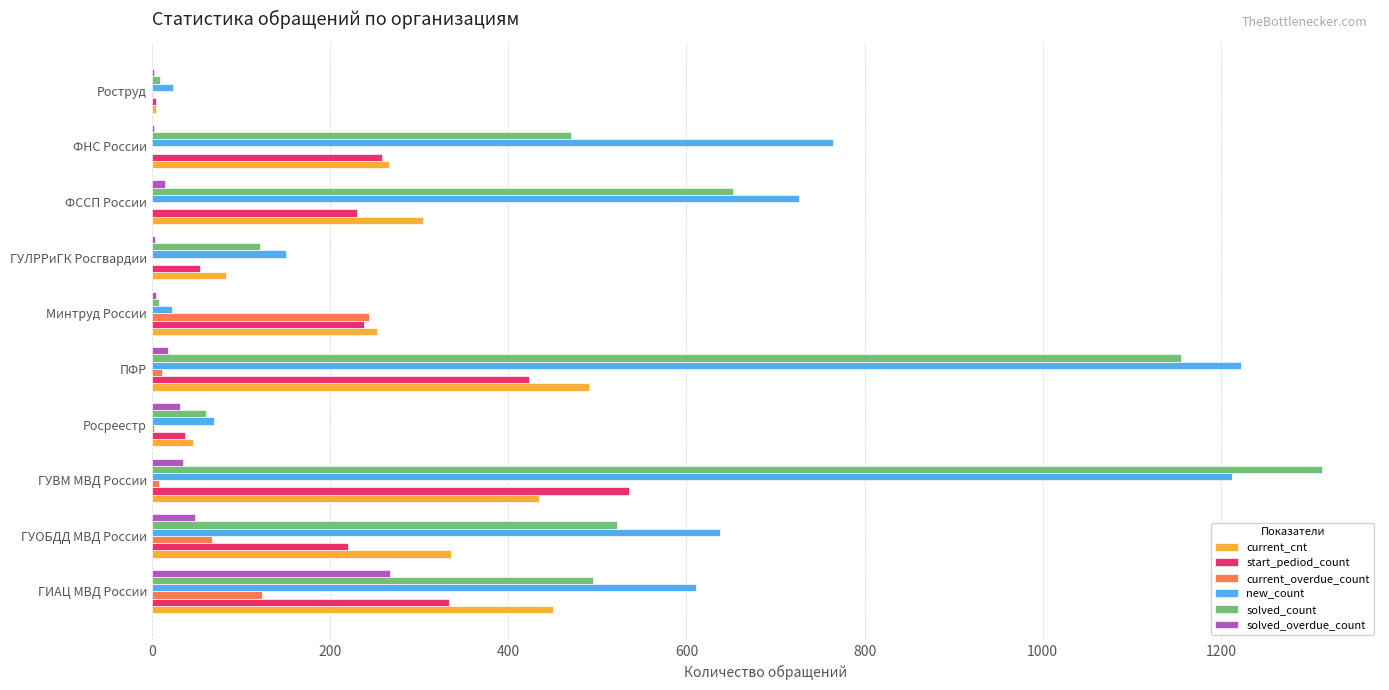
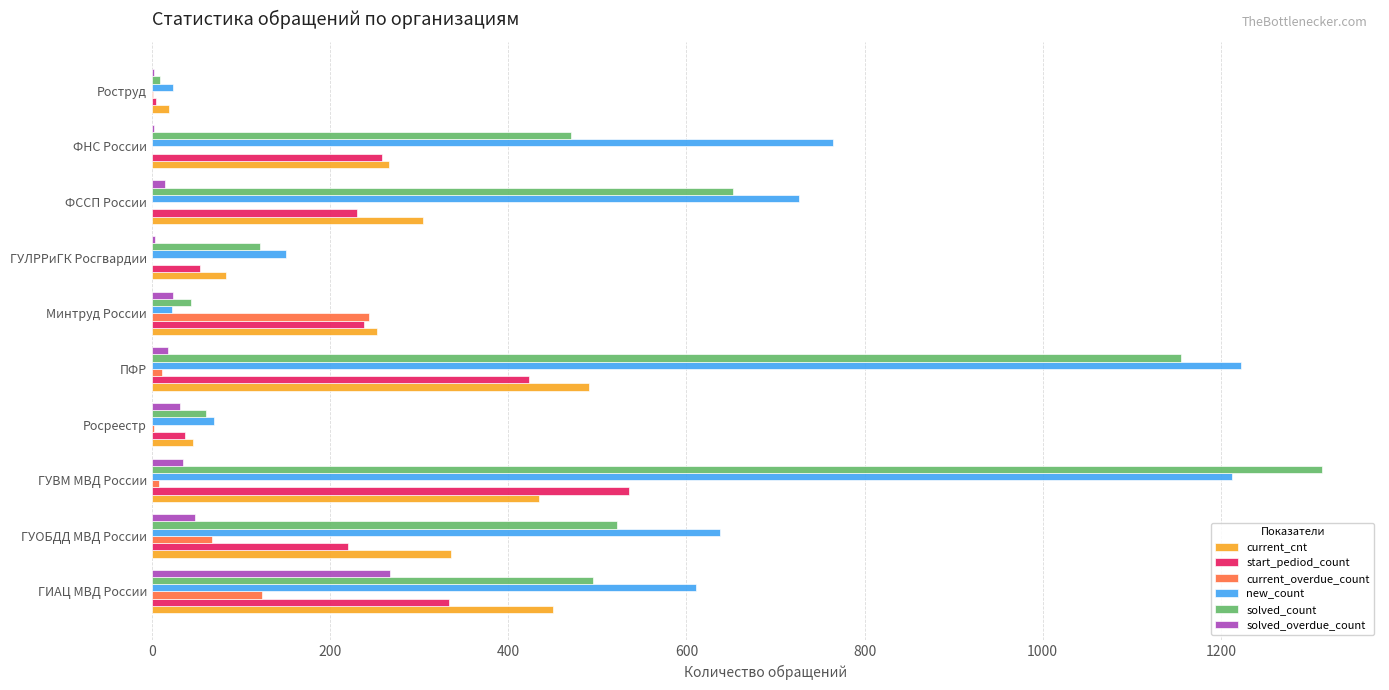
  {
    "current_cnt": {
-     "Роструд": 10,
+     "Роструд": 20,
      "ФНС России": 270,
      "ФССП России": 300,
      "ГУЛРРиГК Росгвардии": 80,
      "Минтруд России": 250,
      "ПФР": 490,
      "Росреестр": 50,
      "ГУВМ МВД России": 440,
      "ГУОБДД МВД России": 340,
      "ГИАЦ МВД России": 450
    },
    "start_pediod_count": {
      "Роструд": 0,
      "ФНС России": 260,
      "ФССП России": 230,
      "ГУЛРРиГК Росгвардии": 50,
      "Минтруд России": 240,
      "ПФР": 420,
      "Росреестр": 40,
      "ГУВМ МВД России": 540,
      "ГУОБДД МВД России": 220,
      "ГИАЦ МВД России": 330
    },
    "current_overdue_count": {
      "ФНС России": 0,
      "ФССП России": 0,
      "ГУЛРРиГК Росгвардии": 0,
      "Минтруд России": 240,
      "ПФР": 10,
      "ГУВМ МВД России": 10,
      "ГУОБДД МВД России": 70,
      "ГИАЦ МВД России": 120
    },
    "new_count": {
      "Роструд": 20,
      "ФНС России": 770,
      "ФССП России": 730,
      "ГУЛРРиГК Росгвардии": 150,
      "Минтруд России": 20,
      "ПФР": 1220,
      "Росреестр": 70,
      "ГУВМ МВД России": 1210,
      "ГУОБДД МВД России": 640,
      "ГИАЦ МВД России": 610
    },
    "solved_count": {
      "Роструд": 10,
      "ФНС России": 470,
      "ФССП России": 650,
      "ГУЛРРиГК Росгвардии": 120,
-     "Минтруд России": 10,
+     "Минтруд России": 40,
      "ПФР": 1160,
      "Росреестр": 60,
      "ГУВМ МВД России": 1310,
      "ГУОБДД МВД России": 520,
      "ГИАЦ МВД России": 500
    },
    "solved_overdue_count": {
      "ФССП России": 20,
      "ГУЛРРиГК Росгвардии": 0,
-     "Минтруд России": 0,
+     "Минтруд России": 20,
      "ПФР": 20,
      "Росреестр": 30,
      "ГУВМ МВД России": 40,
      "ГУОБДД МВД России": 50,
      "ГИАЦ МВД России": 270
    }
  }
